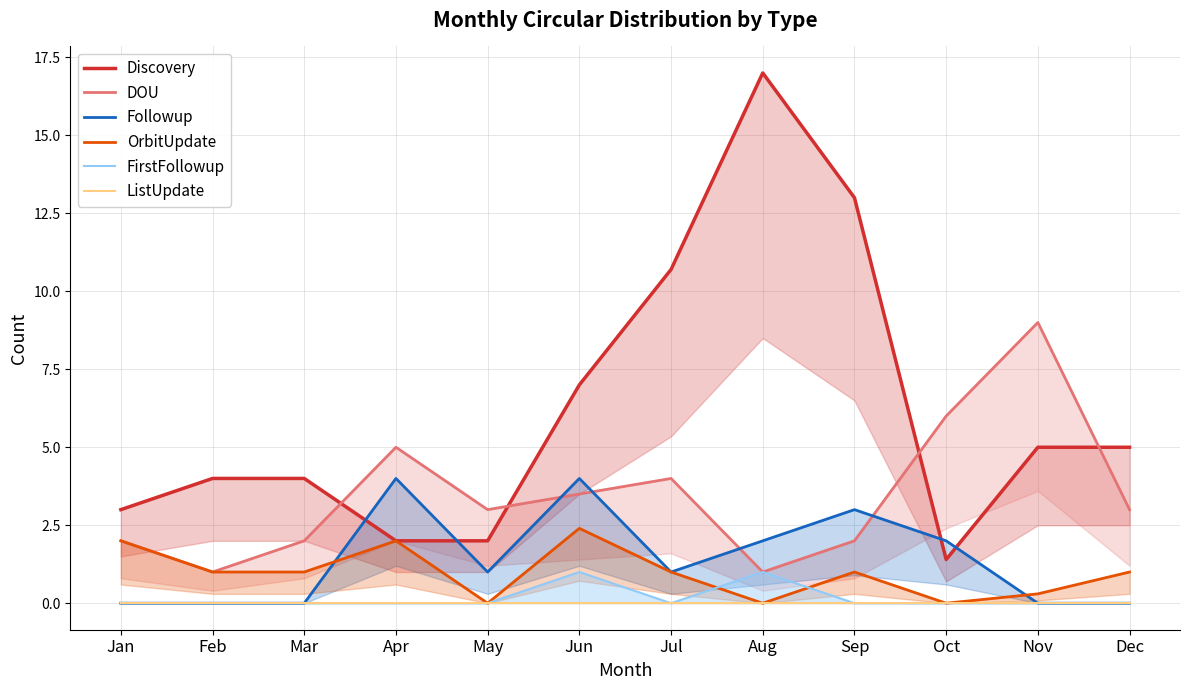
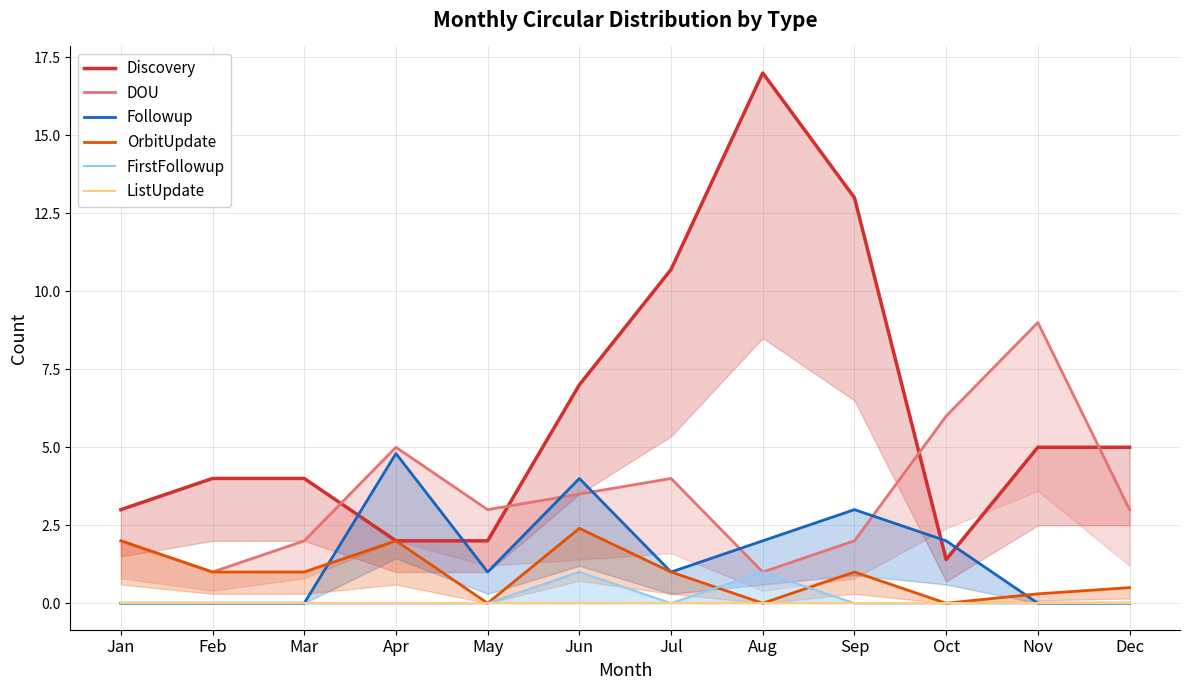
  {
    "Discovery": {
      "Jan": 3.0,
      "Feb": 4.0,
      "Mar": 4.0,
      "May": 2.0,
      "Jun": 7.0,
      "Jul": 10.7,
      "Aug": 17.0,
      "Sep": 13.0,
      "Oct": 1.4,
      "Nov": 5.0,
      "Dec": 5.0
    },
    "DOU": {
      "Mar": 2.0,
      "Apr": 5.0,
      "May": 3.0,
      "Jun": 3.5,
      "Jul": 4.0,
      "Sep": 2.0,
      "Oct": 6.0,
      "Nov": 9.0,
      "Dec": 3.0
    },
    "Followup": {
-     "Apr": 4.0,
+     "Apr": 4.8,
      "May": 1.0,
      "Jun": 4.0,
      "Aug": 2.0,
      "Sep": 3.0,
      "Oct": 2.0
    },
    "OrbitUpdate": {
      "Mar": 1.0,
      "Jun": 2.4,
      "Sep": 1.0,
      "Nov": 0.3,
-     "Dec": 1.0
+     "Dec": 0.5
    },
    "FirstFollowup": {
      "Jun": 1.0
    },
    "ListUpdate": {
      "Jun": 0.0
    }
  }
